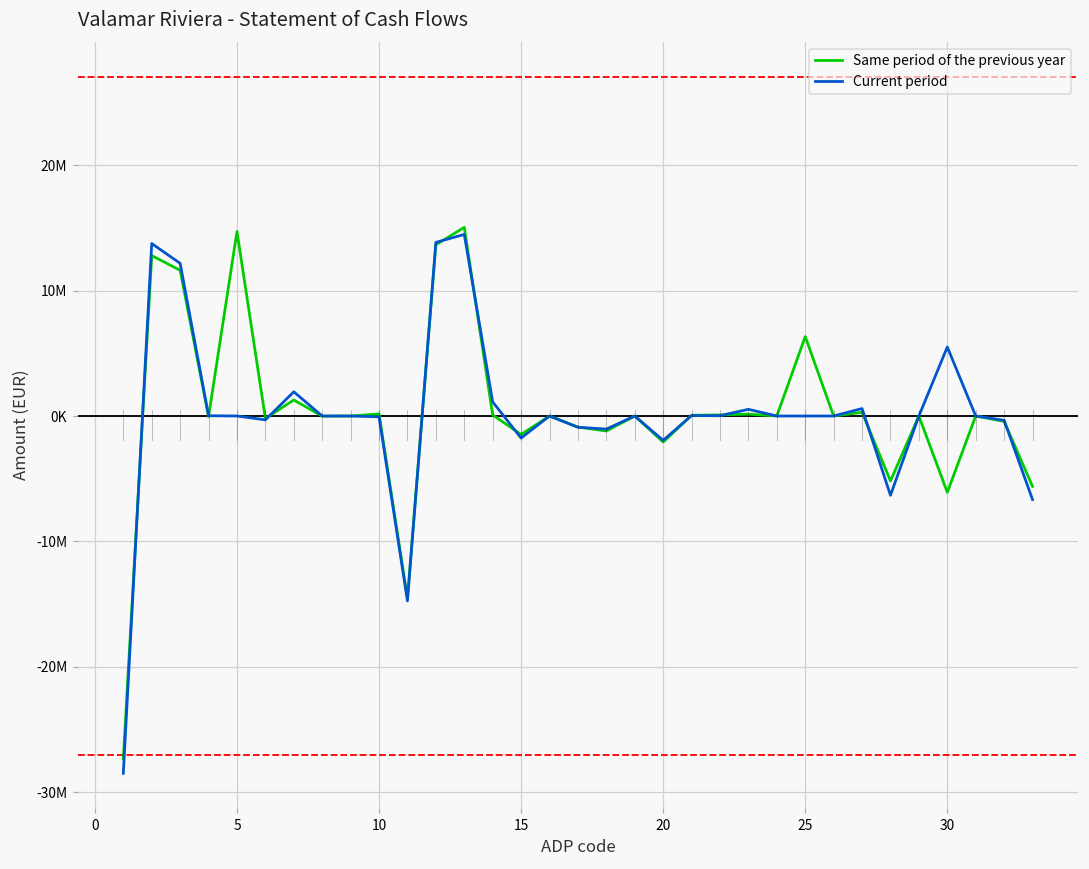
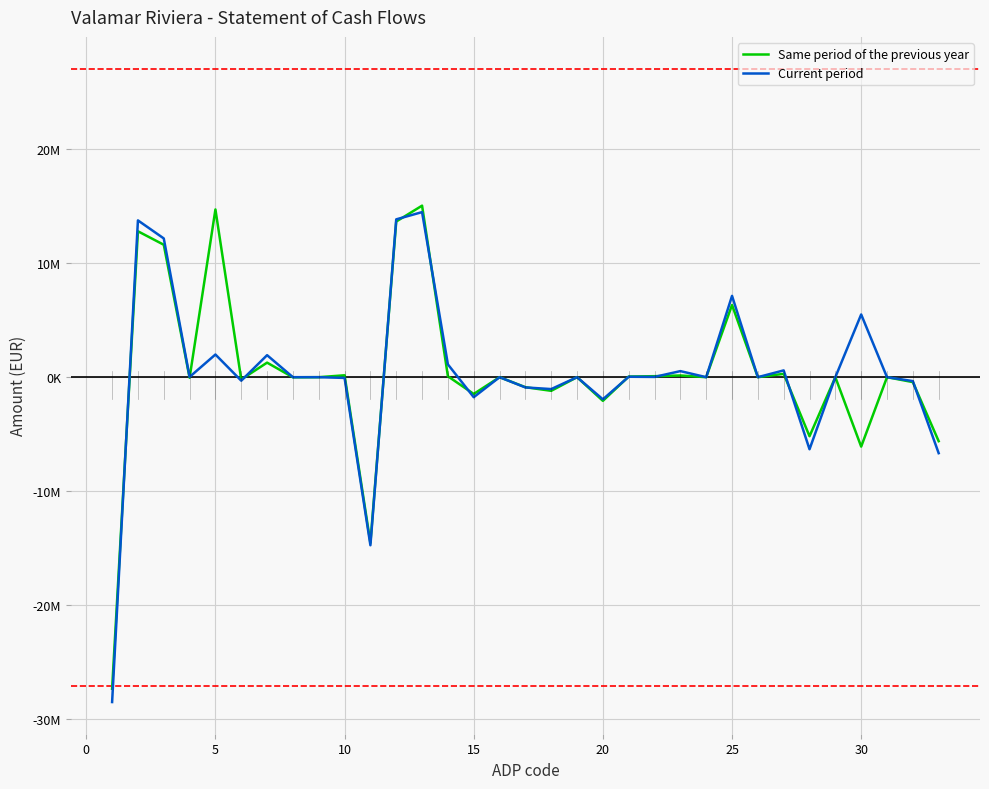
  {
    "Same period of the previous year": {
      "5": 14700000,
      "10": 200000,
      "15": -1500000,
      "25": 6300000,
      "30": -6100000
    },
    "Current period": {
-     "5": 0,
+     "5": 2000000,
      "10": -100000,
      "15": -1800000,
-     "25": 0,
+     "25": 7100000,
      "30": 5500000
    }
  }
